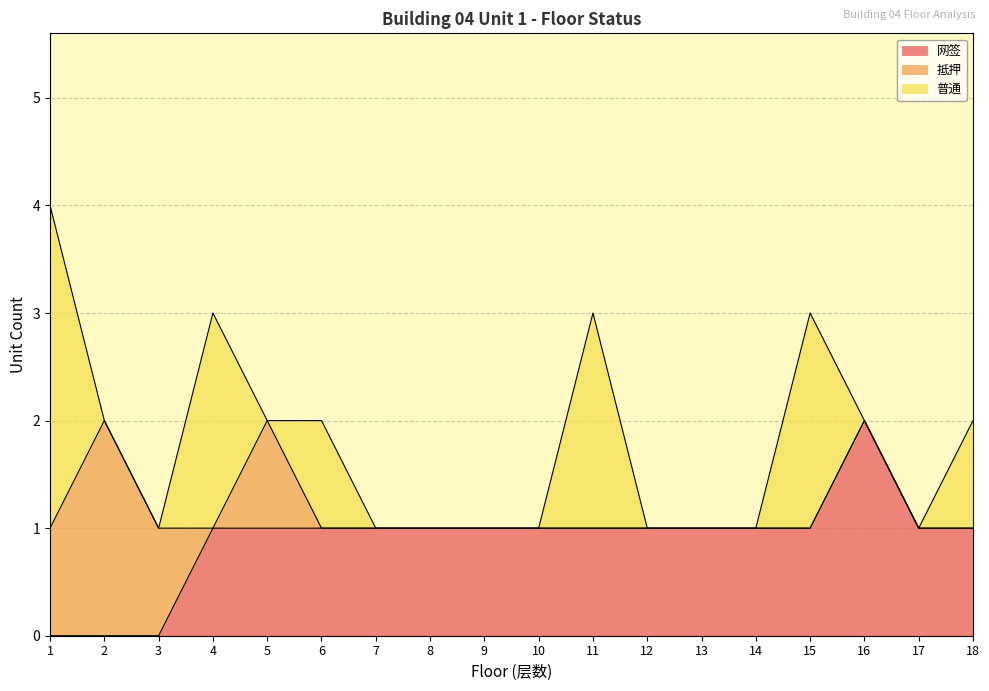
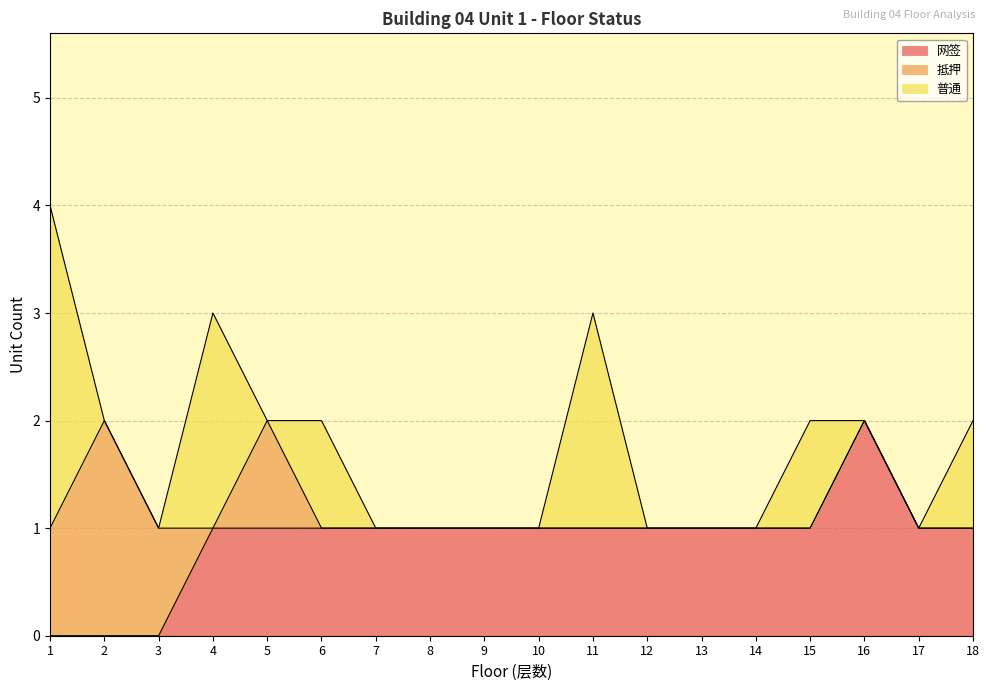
  {
    "网签": {
      "1": 0,
      "2": 0,
      "3": 0,
      "5": 1
    },
    "抵押": {
      "1": 1
    },
    "普通": {
      "1": 3,
      "4": 2,
      "6": 1,
      "11": 2,
-     "15": 2,
+     "15": 1,
      "18": 1
    }
  }
